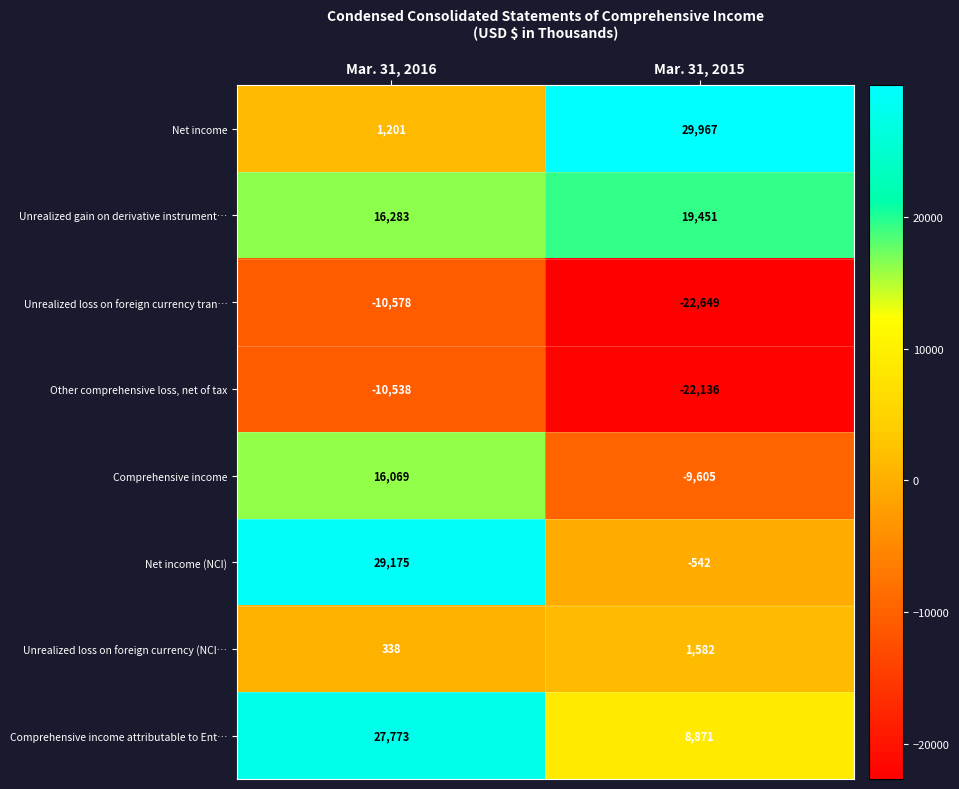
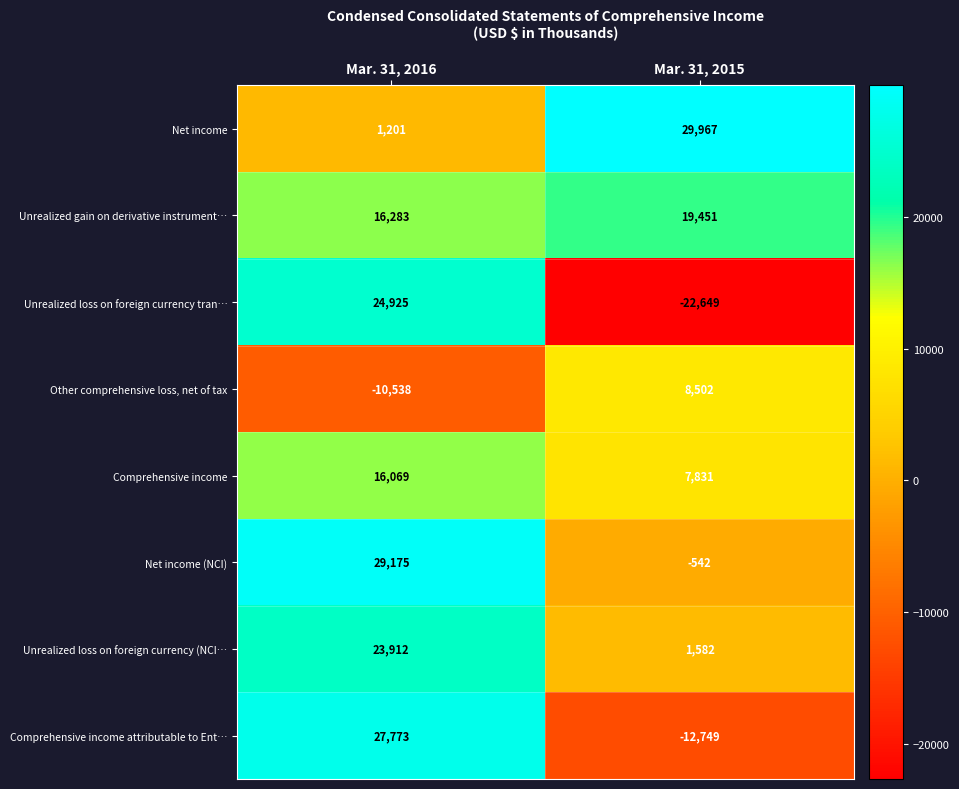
  {
    "Net income": {
      "Mar. 31, 2016": "1,201",
      "Mar. 31, 2015": "29,967"
    },
    "Unrealized gain on derivative instrument…": {
      "Mar. 31, 2016": "16,283",
      "Mar. 31, 2015": "19,451"
    },
    "Unrealized loss on foreign currency tran…": {
-     "Mar. 31, 2016": "-10,578",
+     "Mar. 31, 2016": "24,925",
      "Mar. 31, 2015": "-22,649"
    },
    "Other comprehensive loss, net of tax": {
      "Mar. 31, 2016": "-10,538",
-     "Mar. 31, 2015": "-22,136"
+     "Mar. 31, 2015": "8,502"
    },
    "Comprehensive income": {
      "Mar. 31, 2016": "16,069",
-     "Mar. 31, 2015": "-9,605"
+     "Mar. 31, 2015": "7,831"
    },
    "Net income (NCI)": {
      "Mar. 31, 2016": "29,175",
      "Mar. 31, 2015": "-542"
    },
    "Unrealized loss on foreign currency (NCI…": {
-     "Mar. 31, 2016": "338",
+     "Mar. 31, 2016": "23,912",
      "Mar. 31, 2015": "1,582"
    },
    "Comprehensive income attributable to Ent…": {
      "Mar. 31, 2016": "27,773",
-     "Mar. 31, 2015": "8,871"
+     "Mar. 31, 2015": "-12,749"
    }
  }
